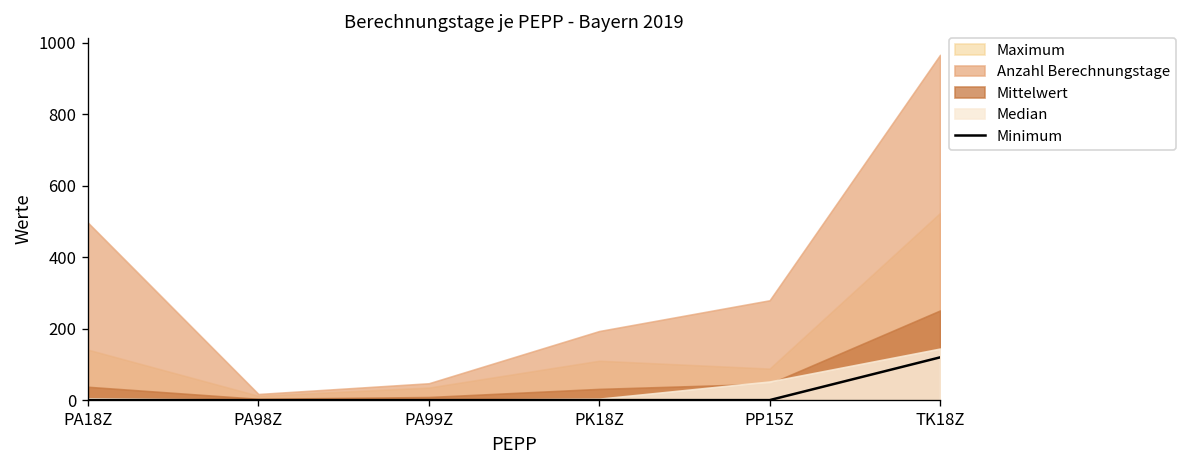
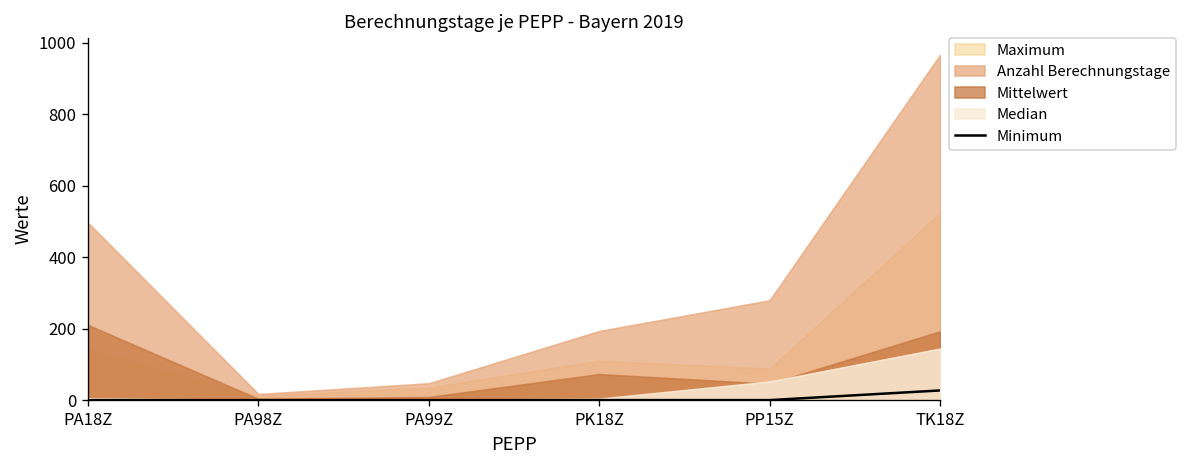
  {
    "Minimum": {
      "PP15Z": 0,
-     "TK18Z": 120
+     "TK18Z": 30
    },
    "Mittelwert": {
-     "PA18Z": 40,
-     "PK18Z": 30,
-     "TK18Z": 250
+     "PA18Z": 210,
+     "PK18Z": 70,
+     "TK18Z": 190
    }
  }
